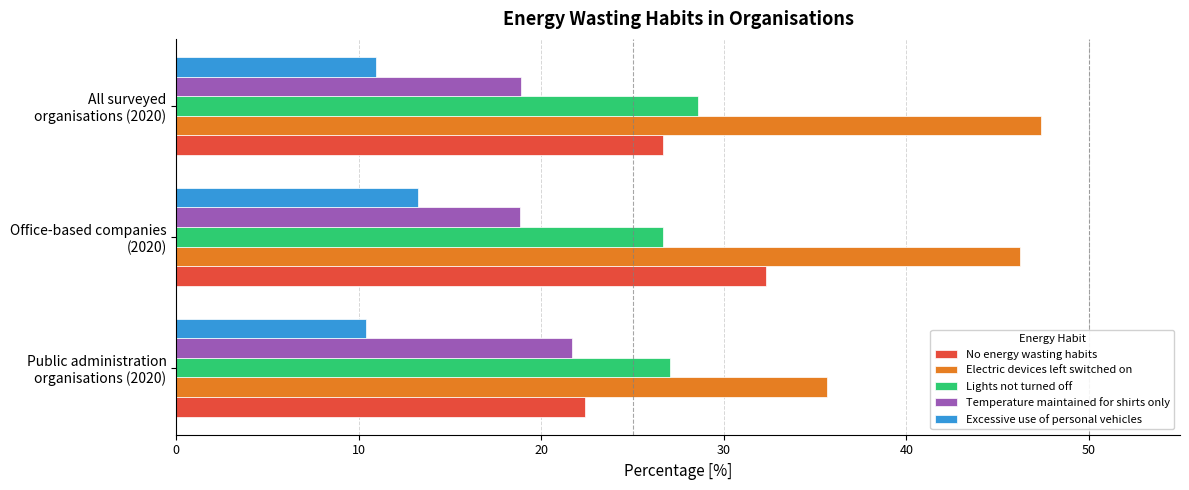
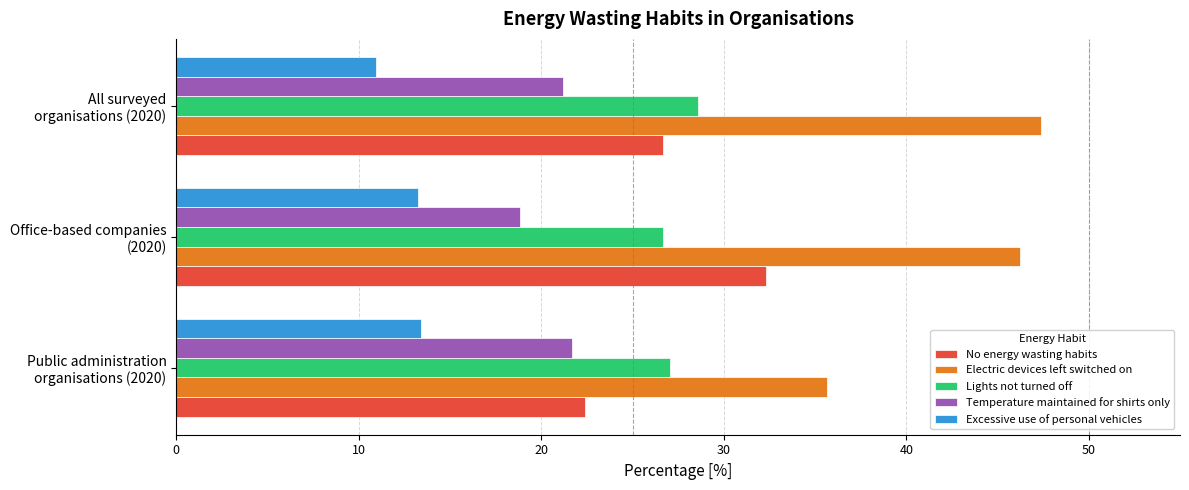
  {
    "Lights not turned off": {
      "All surveyed organisations (2020)": 28.6,
      "Office-based companies (2020)": 26.7,
      "Public administration organisations (2020)": 27.0
    },
    "Temperature maintained for shirts only": {
-     "All surveyed organisations (2020)": 18.9,
+     "All surveyed organisations (2020)": 21.2,
      "Office-based companies (2020)": 18.8,
      "Public administration organisations (2020)": 21.7
    },
    "Excessive use of personal vehicles": {
      "All surveyed organisations (2020)": 11.0,
      "Office-based companies (2020)": 13.3,
-     "Public administration organisations (2020)": 10.4
+     "Public administration organisations (2020)": 13.4
    }
  }
